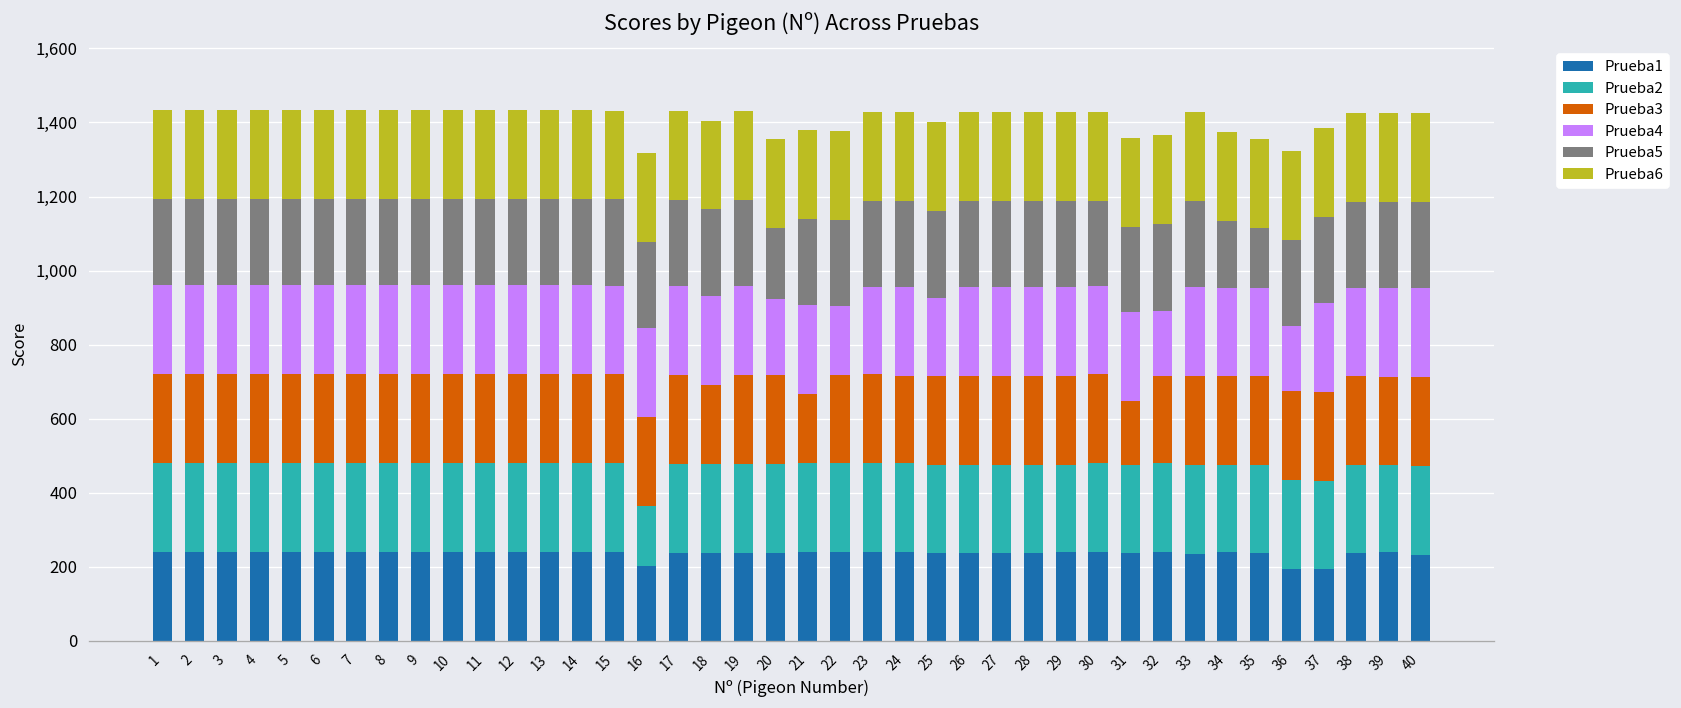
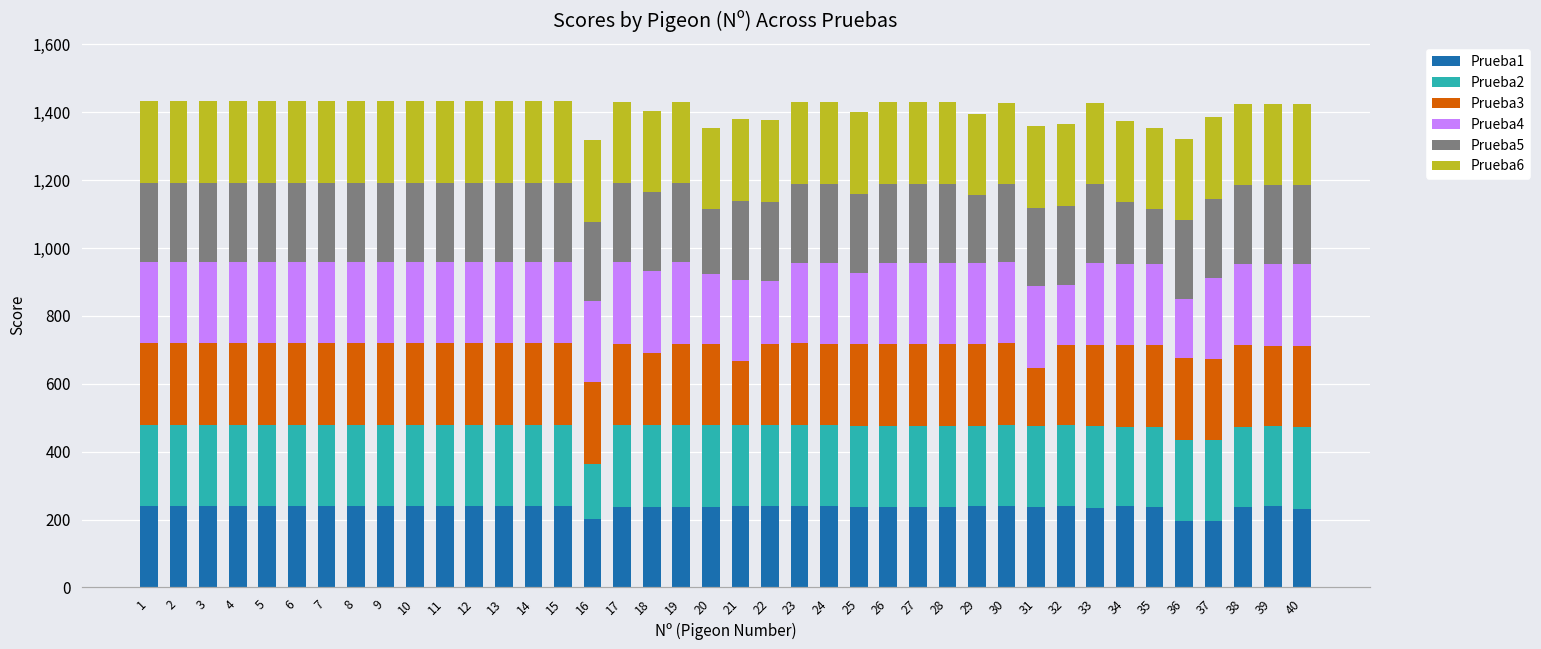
  {
    "Prueba5": {
      "1": 230,
      "2": 230,
      "3": 230,
      "4": 230,
      "5": 230,
      "6": 230,
      "7": 230,
      "8": 230,
      "9": 230,
      "10": 230,
      "11": 230,
      "12": 230,
      "13": 230,
      "14": 230,
      "15": 230,
      "16": 230,
      "17": 230,
      "18": 230,
      "19": 230,
      "20": 190,
      "21": 230,
      "22": 230,
      "23": 230,
      "24": 230,
      "25": 230,
      "26": 230,
      "27": 230,
      "28": 230,
-     "29": 230,
+     "29": 200,
      "30": 230,
      "31": 230,
      "32": 230,
      "33": 230,
      "34": 180,
      "35": 160,
      "36": 230,
      "37": 230,
      "38": 230,
      "39": 230,
      "40": 230
    }
  }
